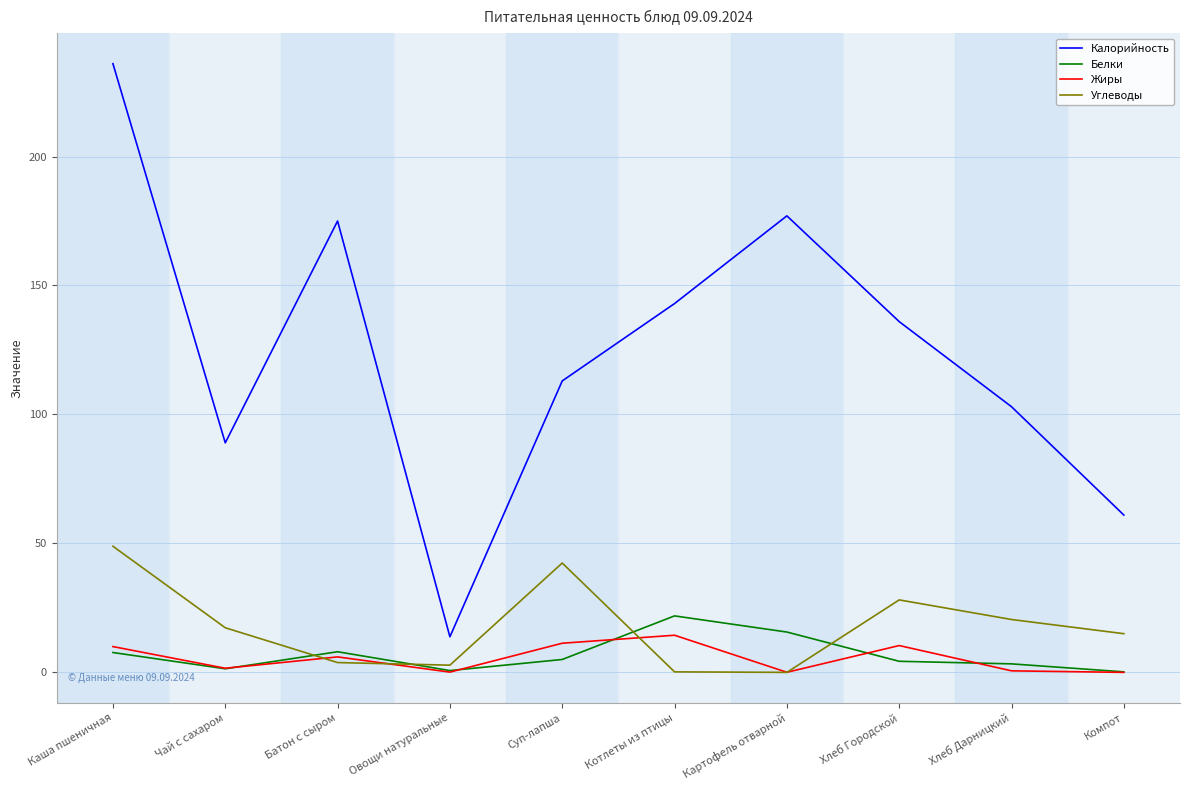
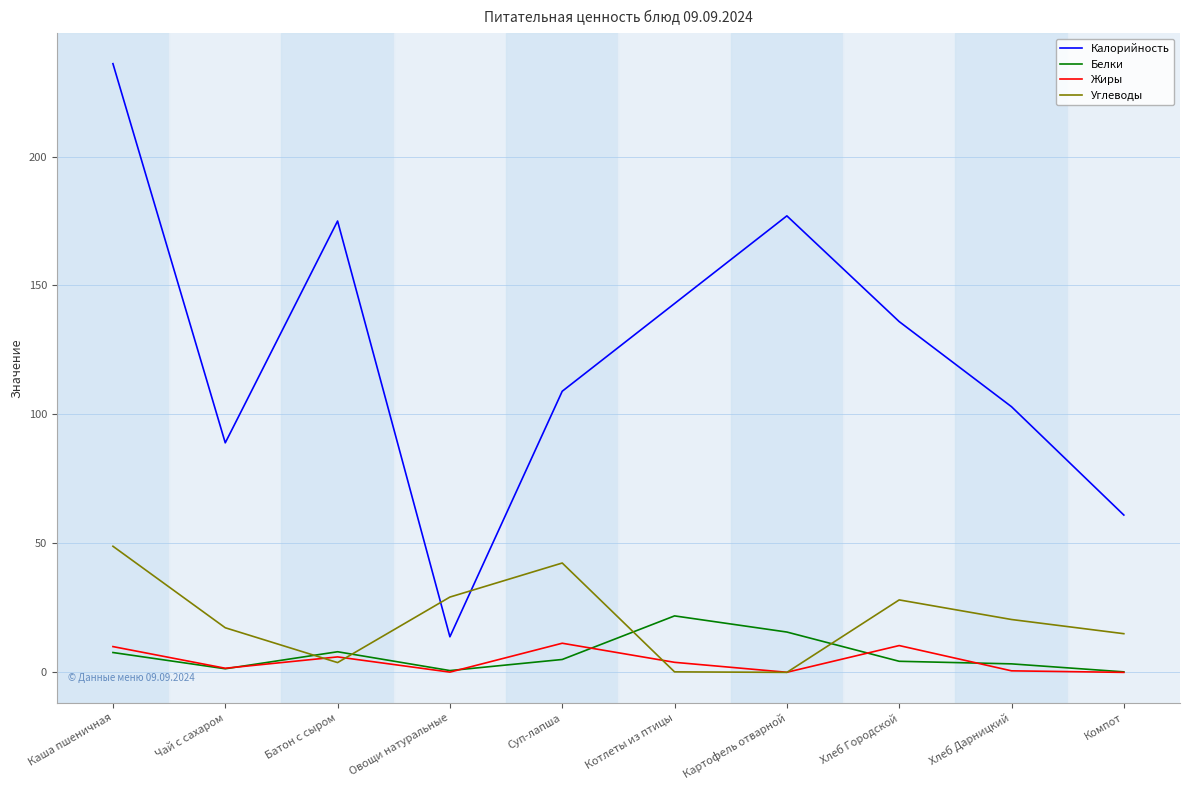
  {
    "Калорийность": {
      "Каша пшеничная": 236,
      "Чай с сахаром": 89,
      "Батон с сыром": 175,
      "Овощи натуральные": 14,
-     "Суп-лапша": 113,
+     "Суп-лапша": 109,
      "Котлеты из птицы": 143,
      "Картофель отварной": 177,
      "Хлеб Городской": 136,
      "Хлеб Дарницкий": 103,
      "Компот": 61
    },
    "Белки": {
      "Батон с сыром": 8,
      "Суп-лапша": 5,
      "Котлеты из птицы": 22,
      "Картофель отварной": 16,
      "Хлеб Городской": 4,
      "Хлеб Дарницкий": 3
    },
    "Жиры": {
      "Каша пшеничная": 10,
      "Батон с сыром": 6,
      "Суп-лапша": 11,
-     "Котлеты из птицы": 14,
+     "Котлеты из птицы": 4,
      "Хлеб Городской": 10,
      "Хлеб Дарницкий": 1
    },
    "Углеводы": {
      "Каша пшеничная": 49,
      "Чай с сахаром": 17,
      "Батон с сыром": 4,
-     "Овощи натуральные": 3,
+     "Овощи натуральные": 29,
      "Суп-лапша": 42,
      "Котлеты из птицы": 0,
      "Хлеб Городской": 28,
      "Хлеб Дарницкий": 21,
      "Компот": 15
    }
  }
